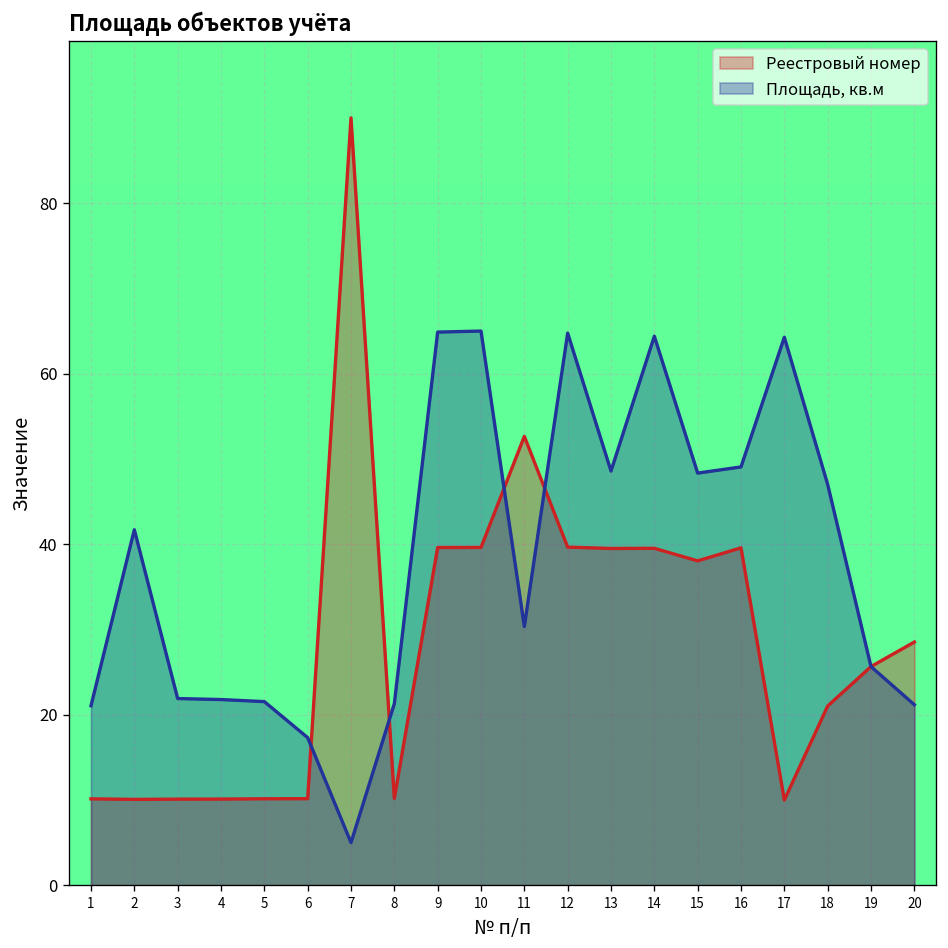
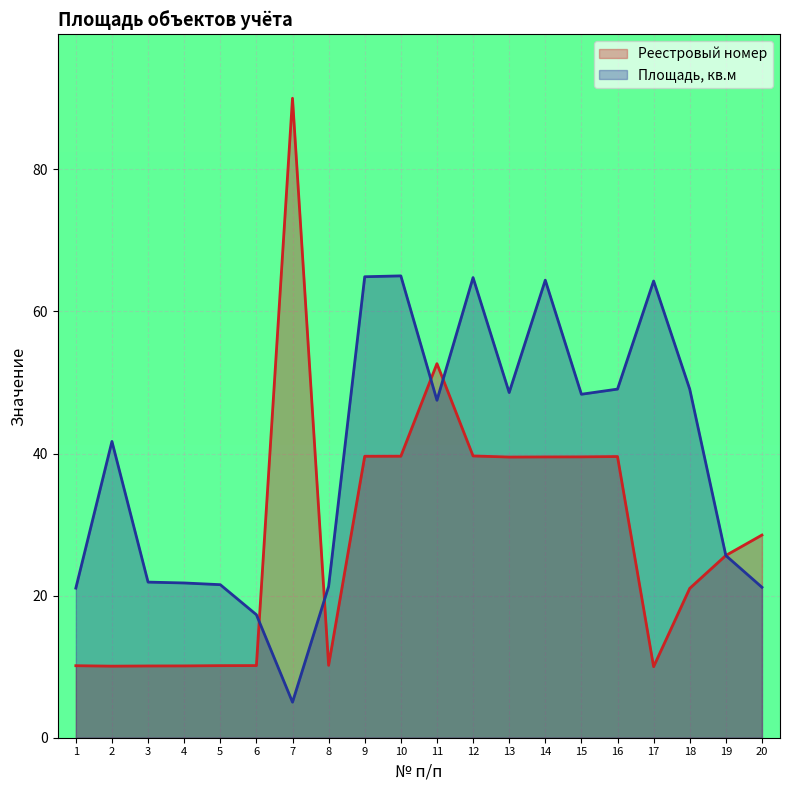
  {
    "Реестровый номер": {
      "1": 10,
      "2": 10,
      "3": 10,
      "4": 10,
      "5": 10,
      "6": 10,
      "7": 90,
      "8": 10,
      "9": 40,
      "10": 40,
      "11": 53,
      "12": 40,
      "13": 40,
      "14": 40,
-     "15": 38,
+     "15": 40,
      "16": 40,
      "17": 10,
      "18": 21,
      "20": 29
    },
    "Площадь, кв.м": {
      "1": 21,
      "2": 42,
      "3": 22,
      "4": 22,
      "5": 22,
      "6": 17,
      "7": 5,
      "8": 21,
      "9": 65,
      "10": 65,
-     "11": 30,
+     "11": 47,
      "12": 65,
      "13": 49,
      "14": 64,
      "15": 48,
      "16": 49,
      "17": 64,
-     "18": 47,
+     "18": 49,
      "20": 21
    }
  }
